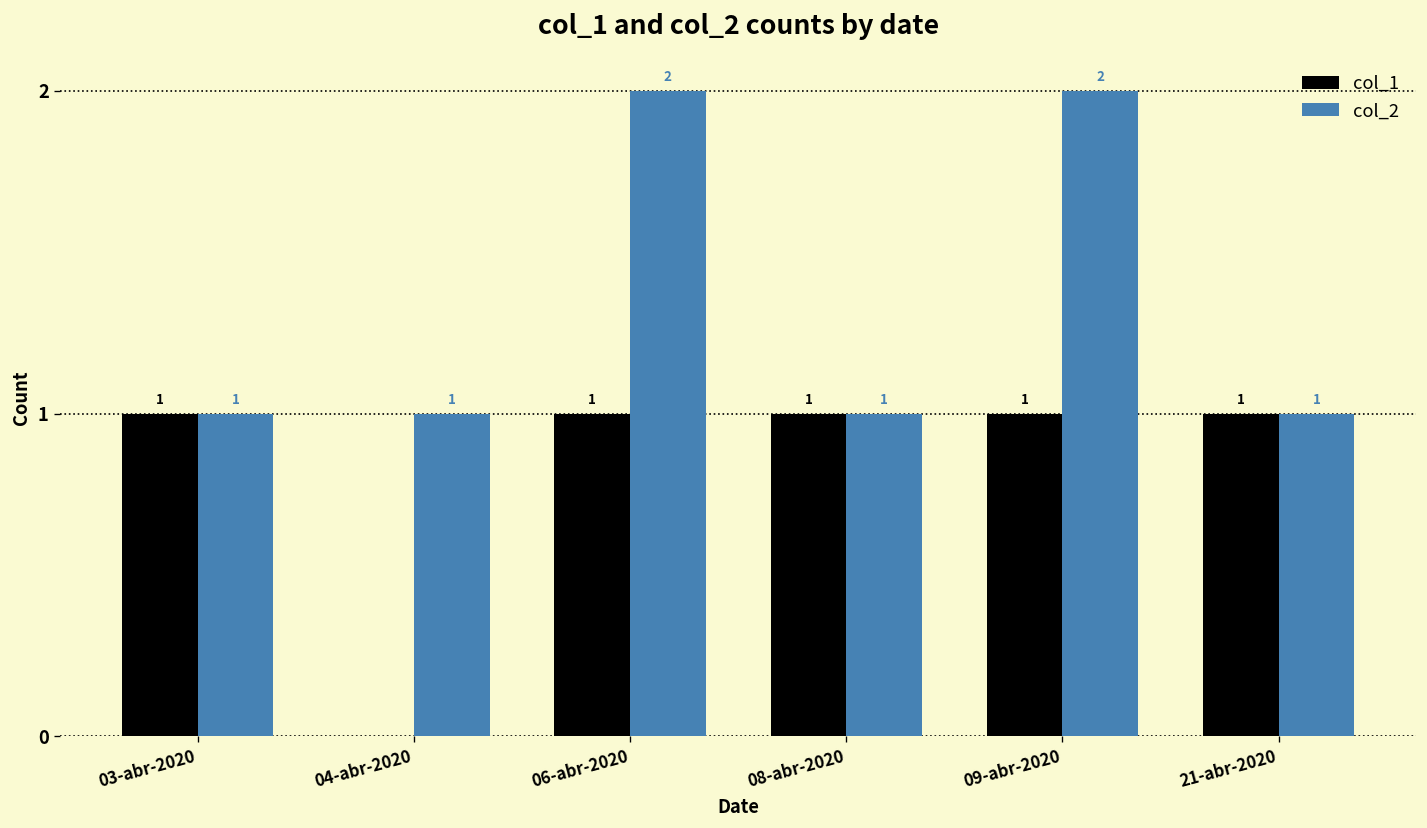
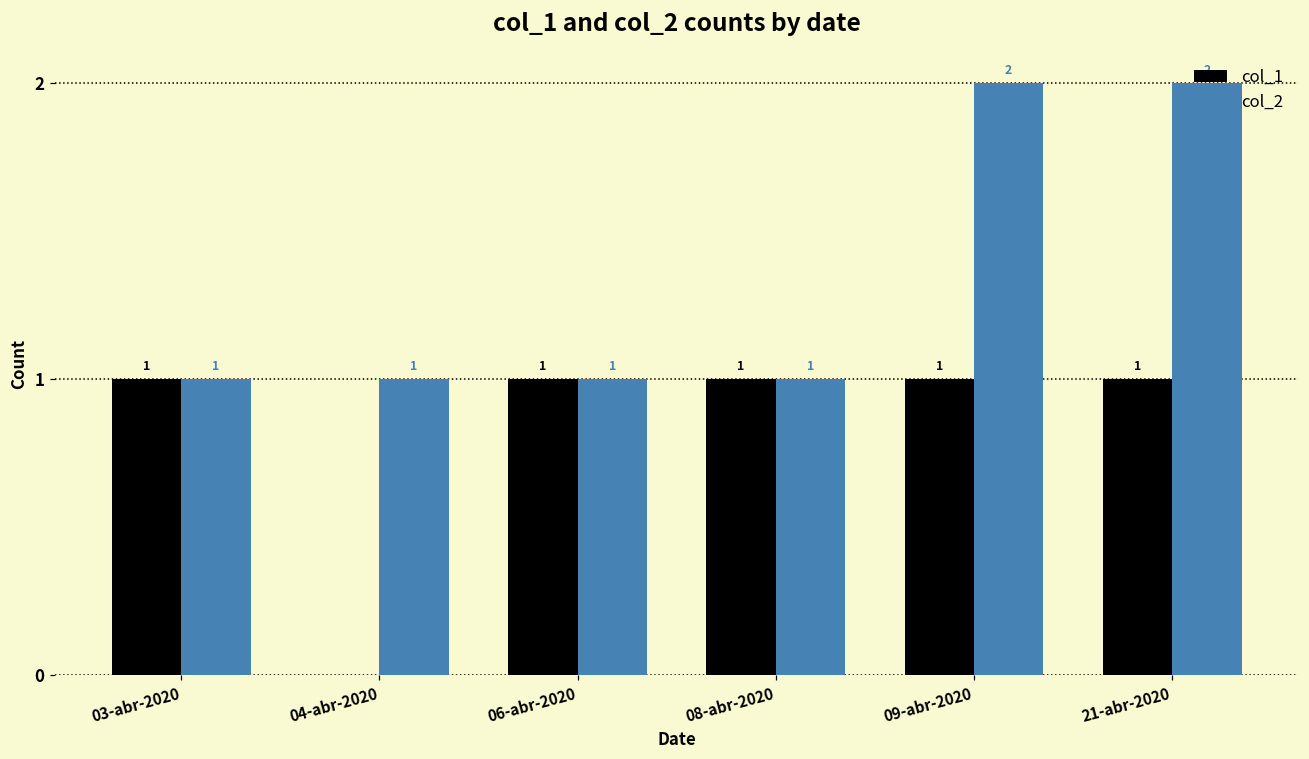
  {
    "col_1": {
      "03-abr-2020": 1,
      "06-abr-2020": 1,
      "08-abr-2020": 1,
      "09-abr-2020": 1,
      "21-abr-2020": 1
    },
    "col_2": {
      "03-abr-2020": 1,
      "04-abr-2020": 1,
-     "06-abr-2020": 2,
+     "06-abr-2020": 1,
      "08-abr-2020": 1,
      "09-abr-2020": 2,
-     "21-abr-2020": 1
+     "21-abr-2020": 2
    }
  }
